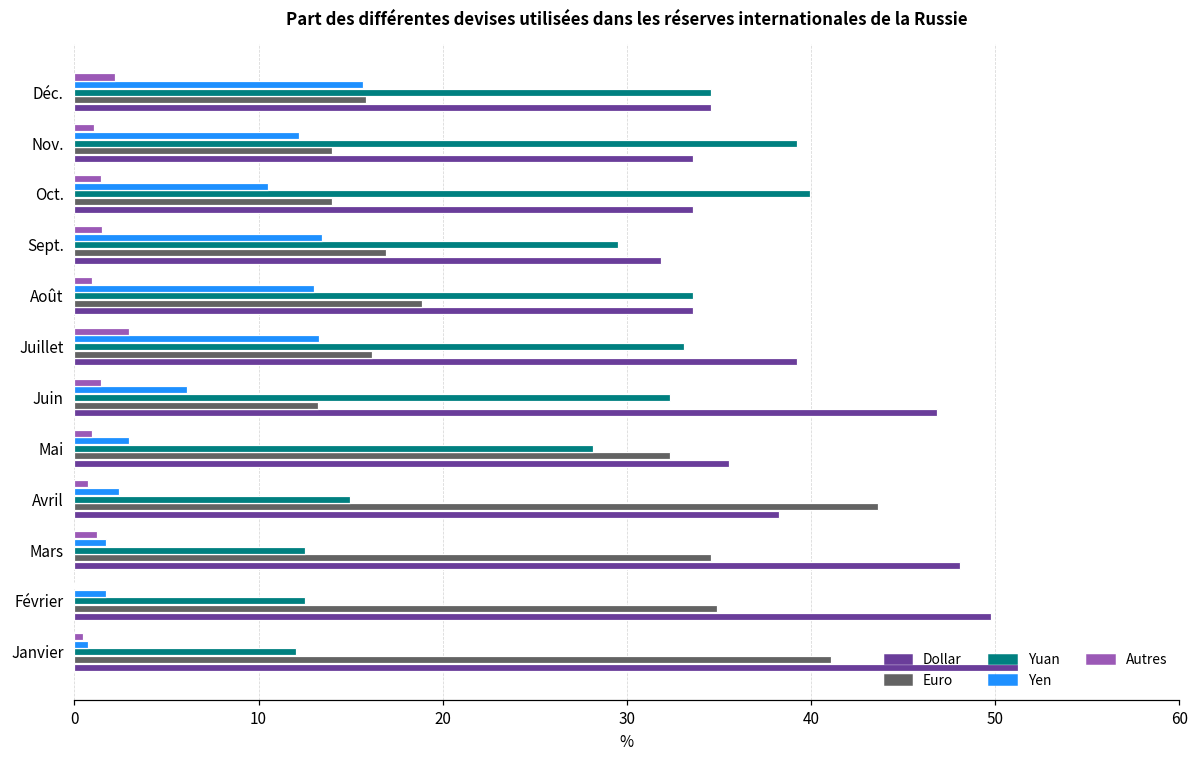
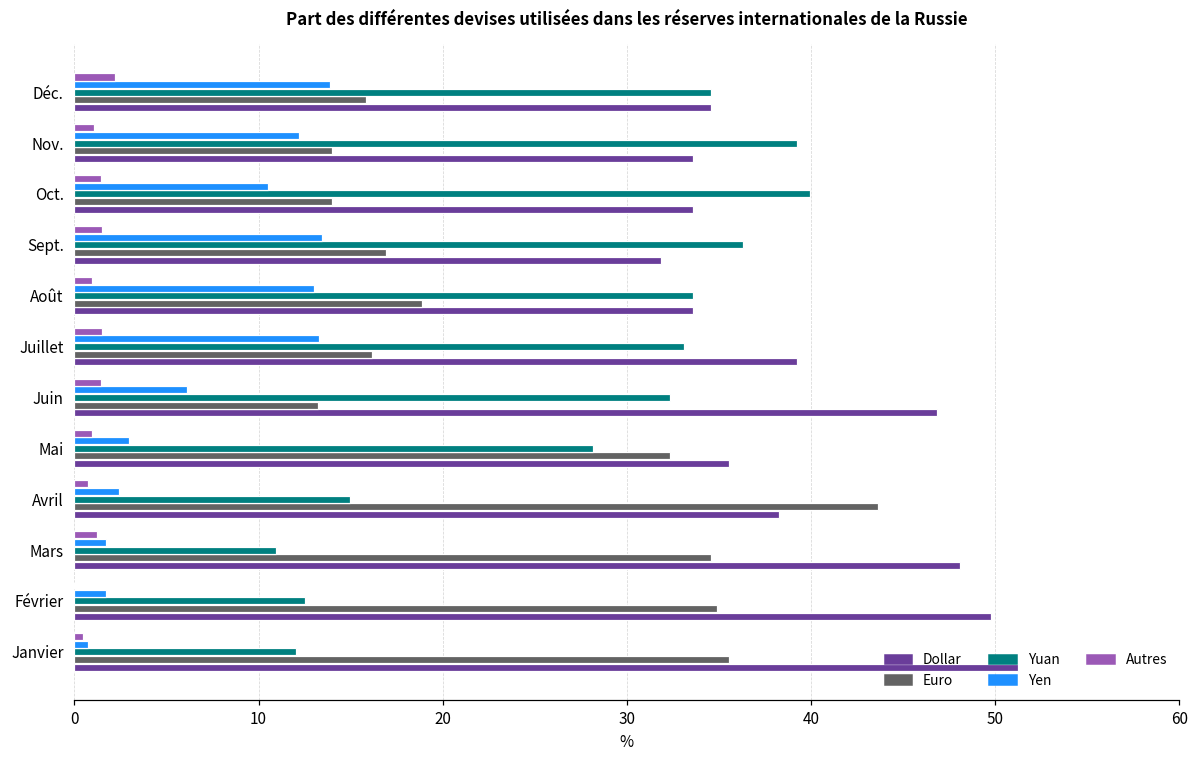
  {
    "Dollar": {
      "Déc.": 34.6,
      "Nov.": 33.6,
      "Oct.": 33.6,
      "Sept.": 31.9,
      "Août": 33.6,
      "Juillet": 39.2,
      "Juin": 46.8,
      "Mai": 35.5,
      "Avril": 38.2,
      "Mars": 48.1,
      "Février": 49.8,
      "Janvier": 51.2
    },
    "Euro": {
      "Déc.": 15.8,
      "Nov.": 14.0,
      "Oct.": 14.0,
      "Sept.": 16.9,
      "Août": 18.9,
      "Juillet": 16.2,
      "Juin": 13.2,
      "Mai": 32.4,
      "Avril": 43.6,
      "Mars": 34.6,
      "Février": 34.9,
-     "Janvier": 41.1
+     "Janvier": 35.5
    },
    "Yuan": {
      "Déc.": 34.6,
      "Nov.": 39.2,
      "Oct.": 40.0,
-     "Sept.": 29.5,
+     "Sept.": 36.3,
      "Août": 33.6,
      "Juillet": 33.1,
      "Juin": 32.4,
      "Mai": 28.2,
      "Avril": 15.0,
-     "Mars": 12.5,
+     "Mars": 10.9,
      "Février": 12.5,
      "Janvier": 12.0
    },
    "Yen": {
-     "Déc.": 15.7,
+     "Déc.": 13.9,
      "Nov.": 12.2,
      "Oct.": 10.5,
      "Sept.": 13.5,
      "Août": 13.0,
      "Juillet": 13.3,
      "Juin": 6.1,
      "Mai": 3.0,
      "Avril": 2.5,
      "Mars": 1.7,
      "Février": 1.7,
      "Janvier": 0.7
    },
    "Autres": {
      "Déc.": 2.2,
      "Nov.": 1.1,
      "Oct.": 1.5,
      "Sept.": 1.5,
      "Août": 1.0,
-     "Juillet": 3.0,
+     "Juillet": 1.5,
      "Juin": 1.5,
      "Mai": 1.0,
      "Avril": 0.7,
      "Mars": 1.2,
      "Février": 0.0,
      "Janvier": 0.5
    }
  }
